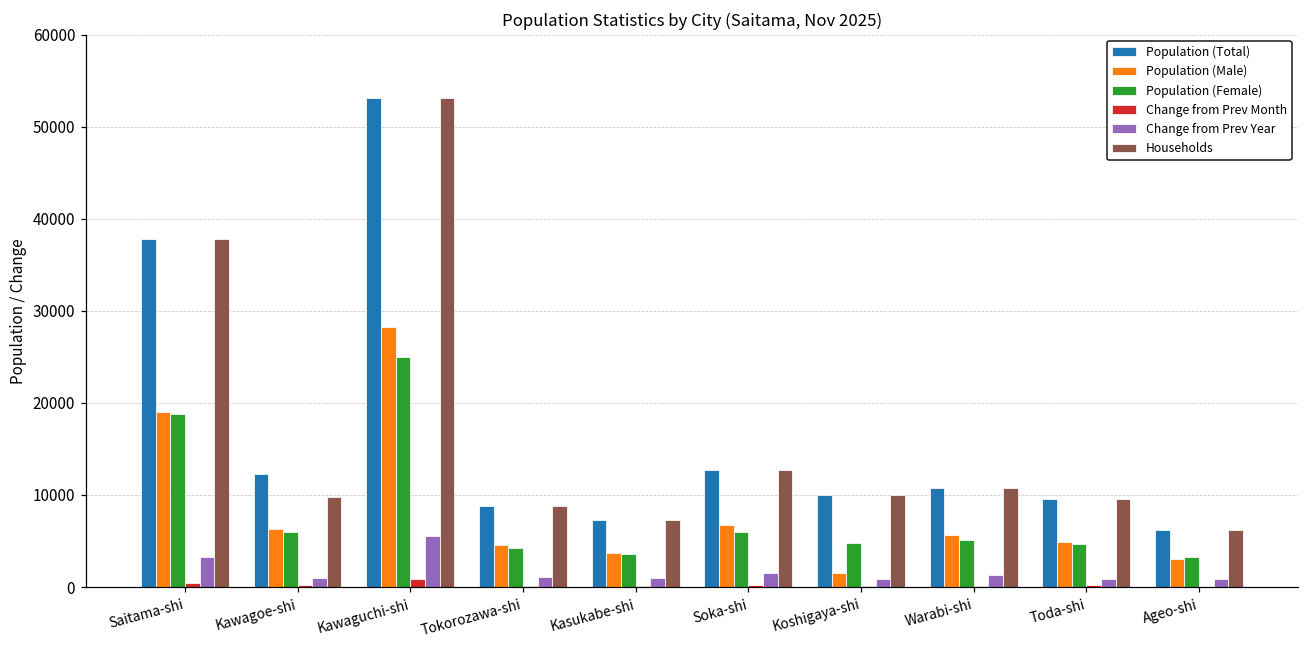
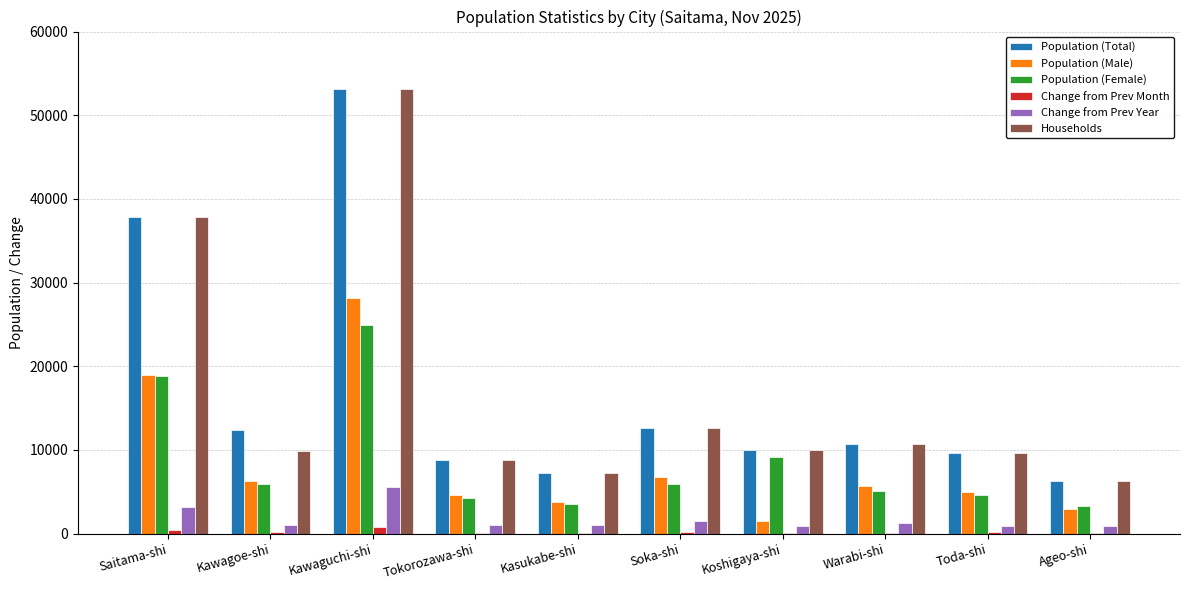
  {
    "Population (Total)": {
      "Saitama-shi": 38000,
      "Kawagoe-shi": 12000,
      "Kawaguchi-shi": 53000,
      "Tokorozawa-shi": 9000,
      "Kasukabe-shi": 7000,
      "Soka-shi": 13000,
      "Koshigaya-shi": 10000,
      "Warabi-shi": 11000,
      "Toda-shi": 10000,
      "Ageo-shi": 6000
    },
    "Population (Male)": {
      "Saitama-shi": 19000,
      "Kawagoe-shi": 6000,
      "Kawaguchi-shi": 28000,
      "Tokorozawa-shi": 5000,
      "Kasukabe-shi": 4000,
      "Soka-shi": 7000,
      "Koshigaya-shi": 2000,
      "Warabi-shi": 6000,
      "Toda-shi": 5000,
      "Ageo-shi": 3000
    },
    "Population (Female)": {
      "Saitama-shi": 19000,
      "Kawagoe-shi": 6000,
      "Kawaguchi-shi": 25000,
      "Tokorozawa-shi": 4000,
      "Kasukabe-shi": 4000,
      "Soka-shi": 6000,
-     "Koshigaya-shi": 5000,
+     "Koshigaya-shi": 9000,
      "Warabi-shi": 5000,
      "Toda-shi": 5000,
      "Ageo-shi": 3000
    },
    "Change from Prev Month": {
      "Saitama-shi": 0,
      "Kawaguchi-shi": 1000
    },
    "Change from Prev Year": {
      "Saitama-shi": 3000,
      "Kawagoe-shi": 1000,
      "Kawaguchi-shi": 6000,
      "Tokorozawa-shi": 1000,
      "Kasukabe-shi": 1000,
      "Soka-shi": 2000,
      "Koshigaya-shi": 1000,
      "Warabi-shi": 1000,
      "Toda-shi": 1000,
      "Ageo-shi": 1000
    },
    "Households": {
      "Saitama-shi": 38000,
      "Kawagoe-shi": 10000,
      "Kawaguchi-shi": 53000,
      "Tokorozawa-shi": 9000,
      "Kasukabe-shi": 7000,
      "Soka-shi": 13000,
      "Koshigaya-shi": 10000,
      "Warabi-shi": 11000,
      "Toda-shi": 10000,
      "Ageo-shi": 6000
    }
  }
